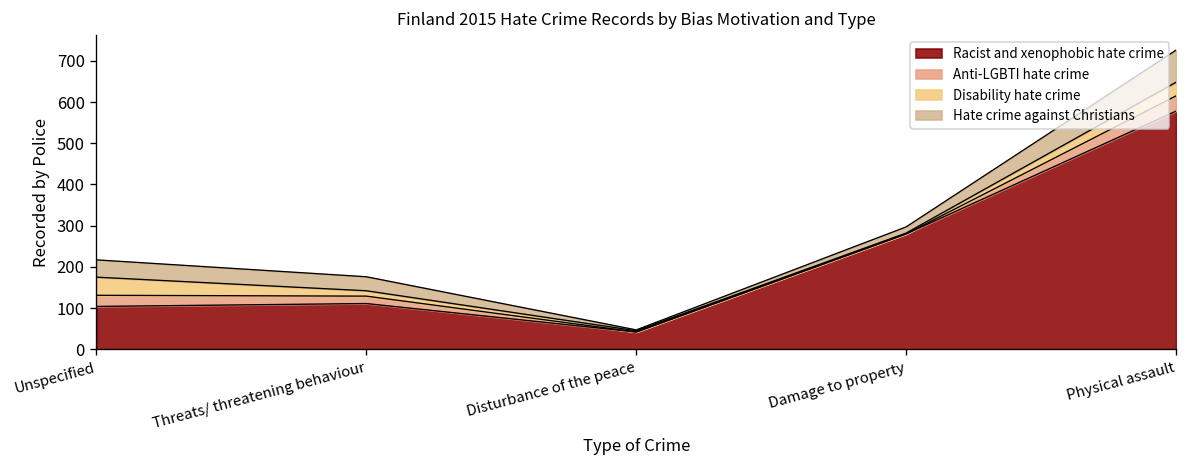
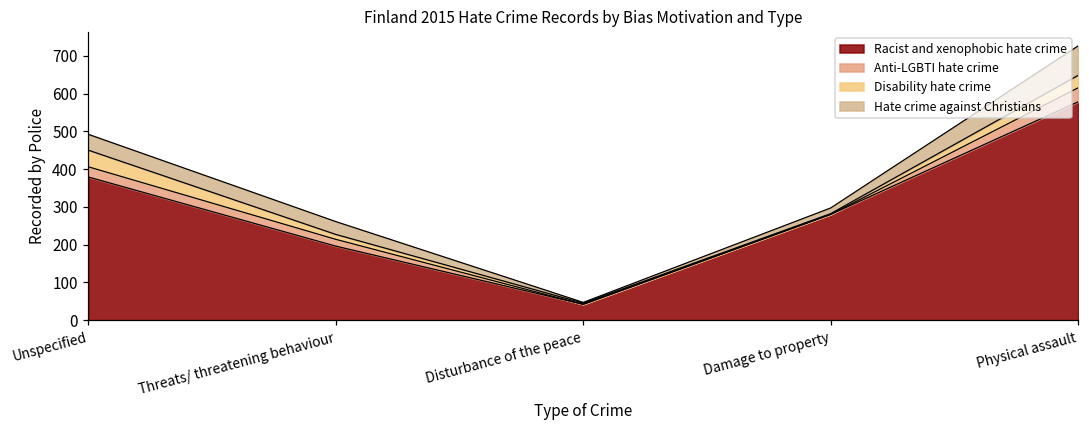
  {
    "Racist and xenophobic hate crime": {
-     "Unspecified": 100,
-     "Threats/ threatening behaviour": 110,
+     "Unspecified": 380,
+     "Threats/ threatening behaviour": 200,
      "Physical assault": 580
    }
  }
